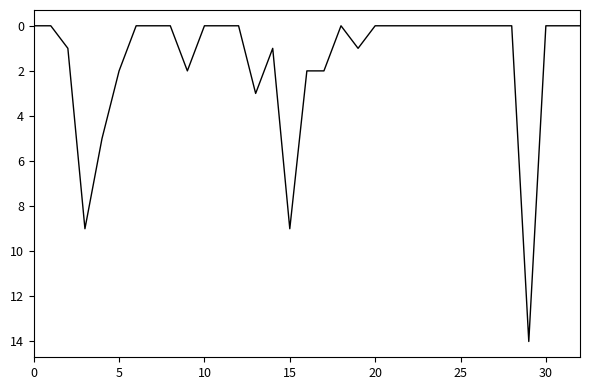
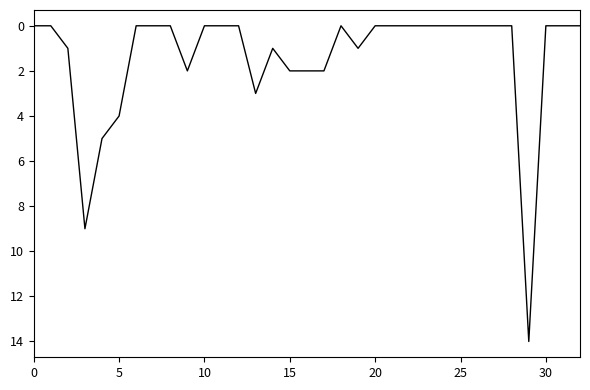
  {
    "0": 0,
-   "5": 2,
+   "5": 4,
    "10": 0,
-   "15": 9,
+   "15": 2,
    "20": 0,
    "25": 0,
    "30": 0
  }
